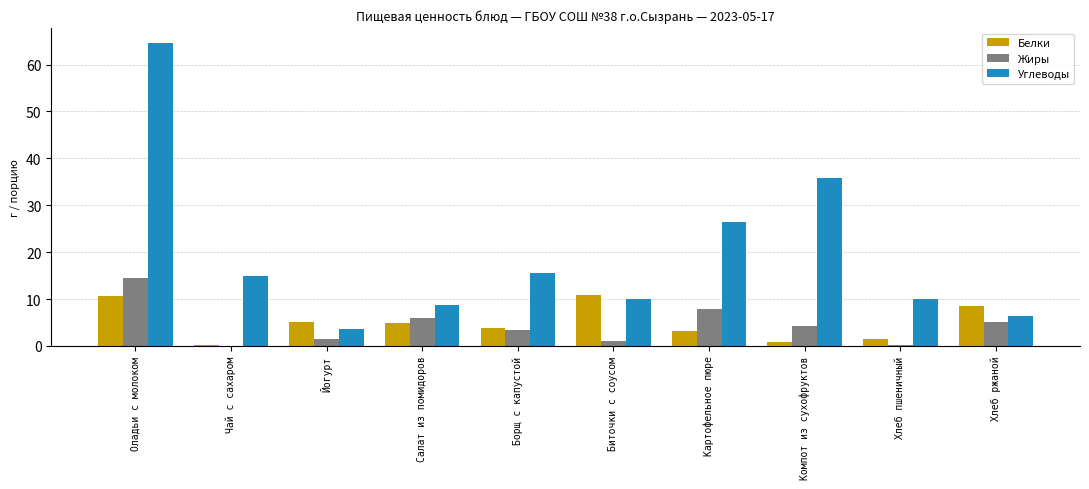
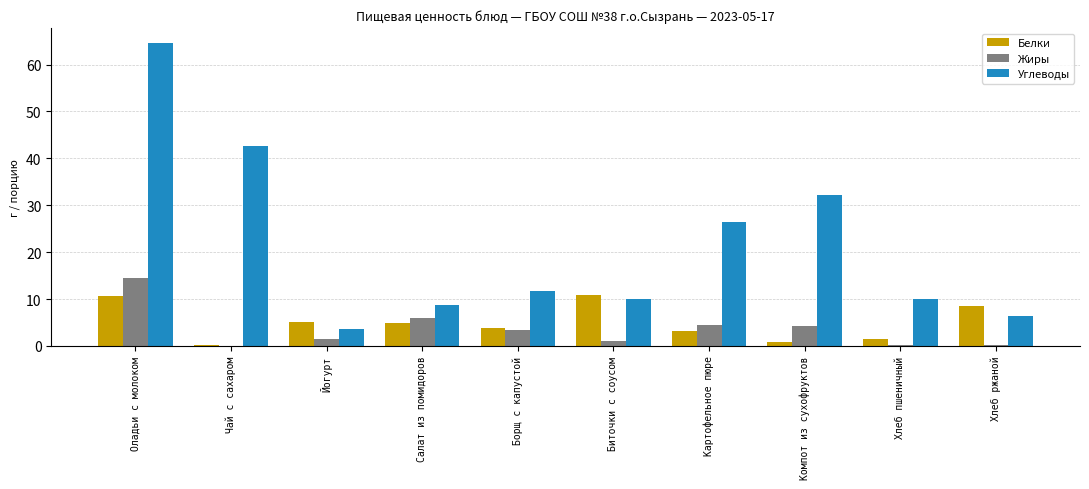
  {
    "Белки": {
      "Оладьи с молоком": 11,
      "Йогурт": 5,
      "Салат из помидоров": 5,
      "Борщ с капустой": 4,
      "Биточки с соусом": 11,
      "Картофельное пюре": 3,
      "Компот из сухофруктов": 1,
      "Хлеб пшеничный": 2,
      "Хлеб ржаной": 8
    },
    "Жиры": {
      "Оладьи с молоком": 14,
      "Йогурт": 2,
      "Салат из помидоров": 6,
      "Борщ с капустой": 3,
      "Биточки с соусом": 1,
-     "Картофельное пюре": 8,
+     "Картофельное пюре": 4,
      "Компот из сухофруктов": 4,
-     "Хлеб ржаной": 5
+     "Хлеб ржаной": 0
    },
    "Углеводы": {
      "Оладьи с молоком": 65,
-     "Чай с сахаром": 15,
+     "Чай с сахаром": 43,
      "Йогурт": 4,
      "Салат из помидоров": 9,
-     "Борщ с капустой": 16,
+     "Борщ с капустой": 12,
      "Биточки с соусом": 10,
      "Картофельное пюре": 26,
-     "Компот из сухофруктов": 36,
+     "Компот из сухофруктов": 32,
      "Хлеб пшеничный": 10,
      "Хлеб ржаной": 6
    }
  }
